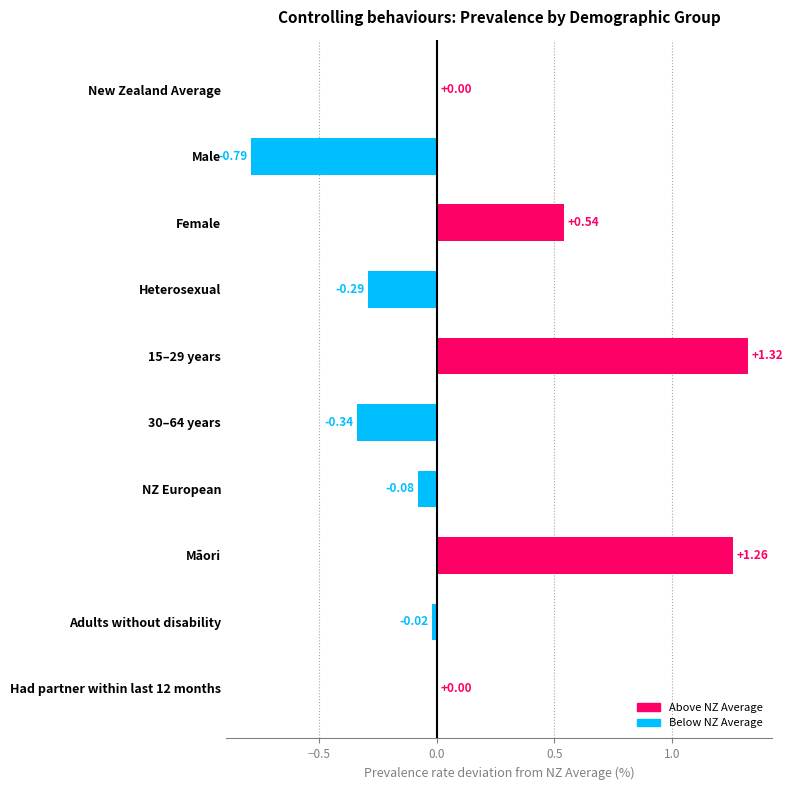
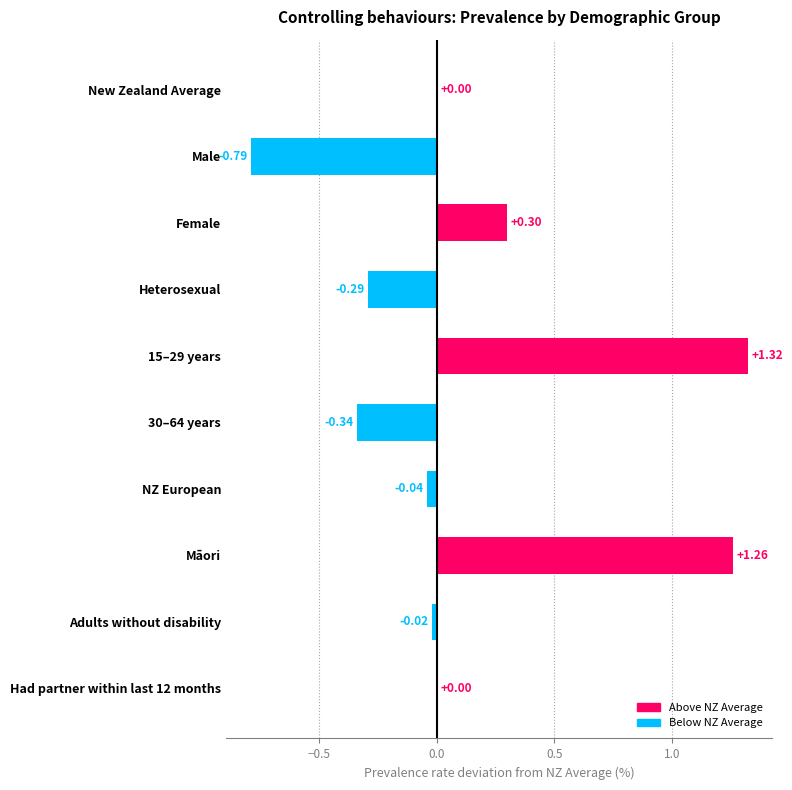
  {
    "New Zealand Average": "+0.00",
    "Male": "-0.79",
-   "Female": "+0.54",
+   "Female": "+0.30",
    "Heterosexual": "-0.29",
    "15–29 years": "+1.32",
    "30–64 years": "-0.34",
-   "NZ European": "-0.08",
+   "NZ European": "-0.04",
    "Māori": "+1.26",
    "Adults without disability": "-0.02",
    "Had partner within last 12 months": "+0.00"
  }
